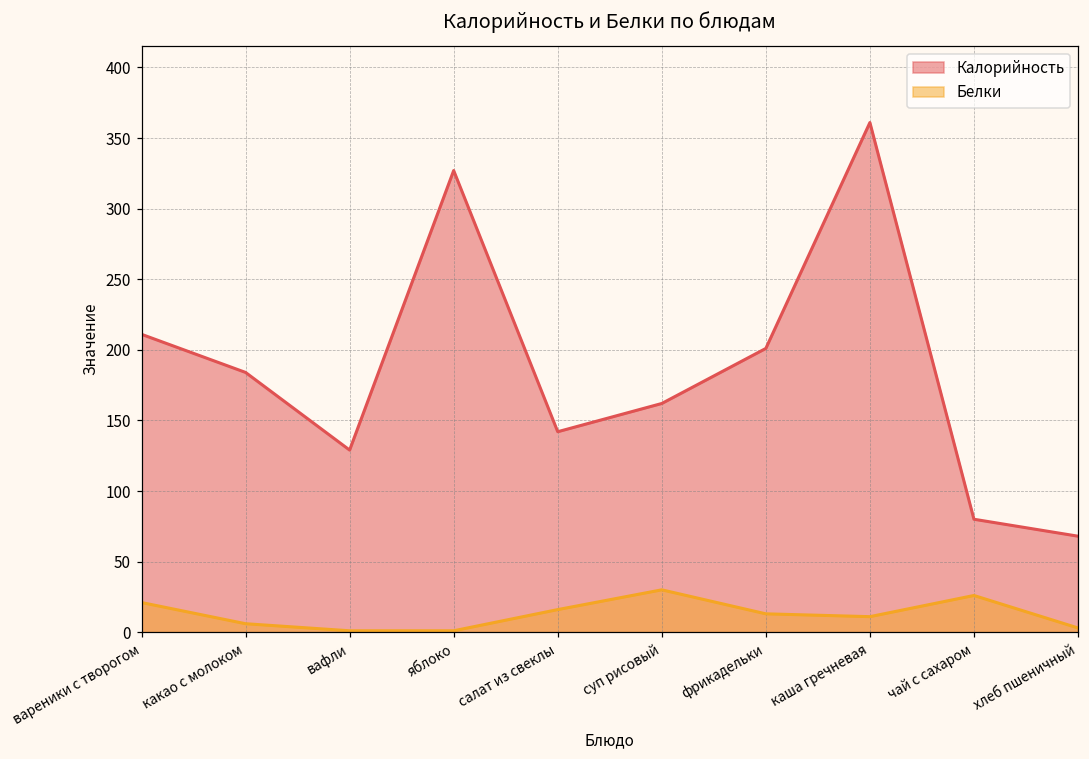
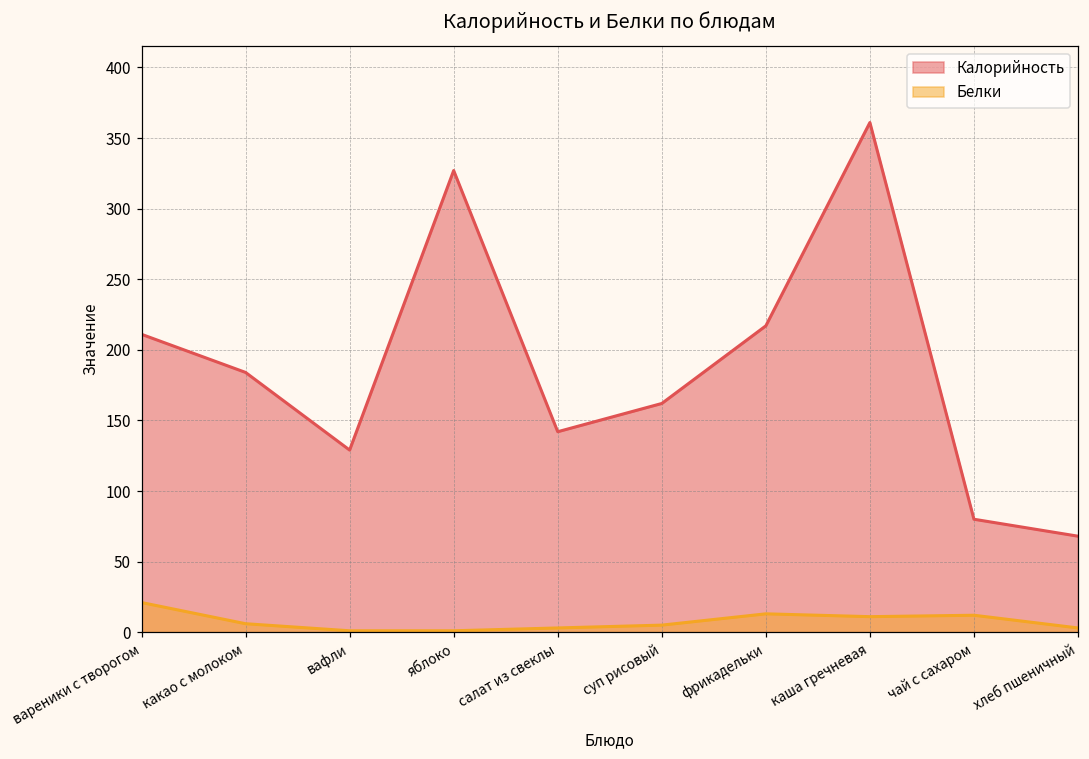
  {
    "Калорийность": {
      "вареники с творогом": 211,
      "какао с молоком": 184,
      "вафли": 129,
      "яблоко": 327,
      "салат из свеклы": 142,
      "суп рисовый": 162,
-     "фрикадельки": 201,
+     "фрикадельки": 217,
      "каша гречневая": 361,
      "чай с сахаром": 80,
      "хлеб пшеничный": 68
    },
    "Белки": {
      "вареники с творогом": 21,
      "какао с молоком": 6,
      "вафли": 1,
      "яблоко": 1,
-     "салат из свеклы": 16,
-     "суп рисовый": 30,
+     "салат из свеклы": 3,
+     "суп рисовый": 5,
      "фрикадельки": 13,
      "каша гречневая": 11,
-     "чай с сахаром": 26,
+     "чай с сахаром": 12,
      "хлеб пшеничный": 3
    }
  }
